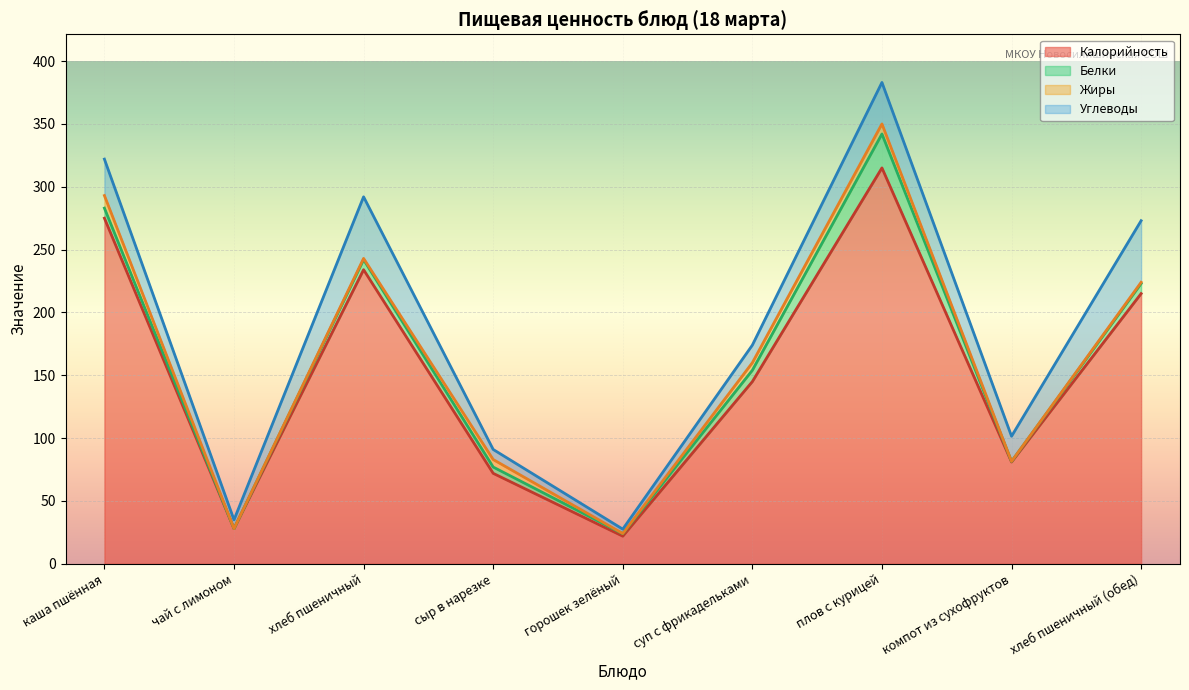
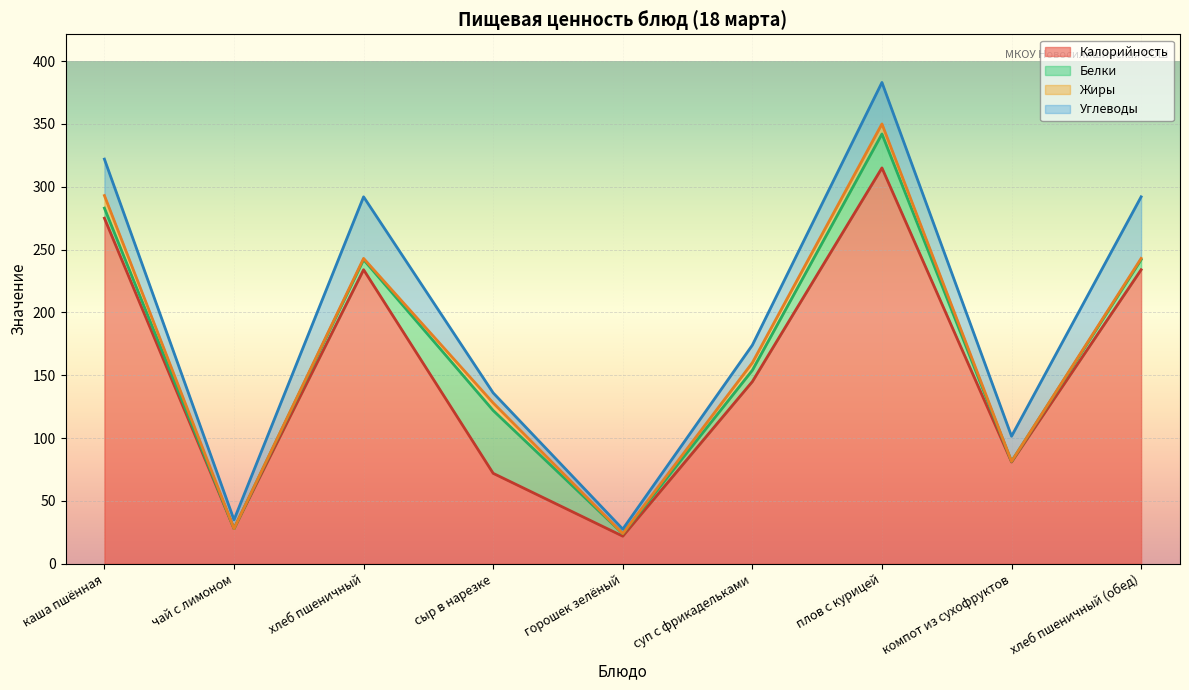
  {
    "Калорийность": {
      "каша пшённая": 275,
      "хлеб пшеничный": 234,
      "сыр в нарезке": 72,
      "суп с фрикадельками": 145,
      "плов с курицей": 315,
-     "хлеб пшеничный (обед)": 215
+     "хлеб пшеничный (обед)": 234
    },
    "Белки": {
      "каша пшённая": 8,
-     "сыр в нарезке": 5,
+     "сыр в нарезке": 50,
      "суп с фрикадельками": 9,
      "плов с курицей": 27
    },
    "Жиры": {
      "каша пшённая": 10,
      "сыр в нарезке": 6,
      "суп с фрикадельками": 6,
      "плов с курицей": 8
    },
    "Углеводы": {
      "каша пшённая": 29,
      "чай с лимоном": 7,
      "хлеб пшеничный": 49,
      "сыр в нарезке": 8,
      "горошек зелёный": 4,
      "суп с фрикадельками": 14,
      "плов с курицей": 33,
      "компот из сухофруктов": 20,
      "хлеб пшеничный (обед)": 49
    }
  }
